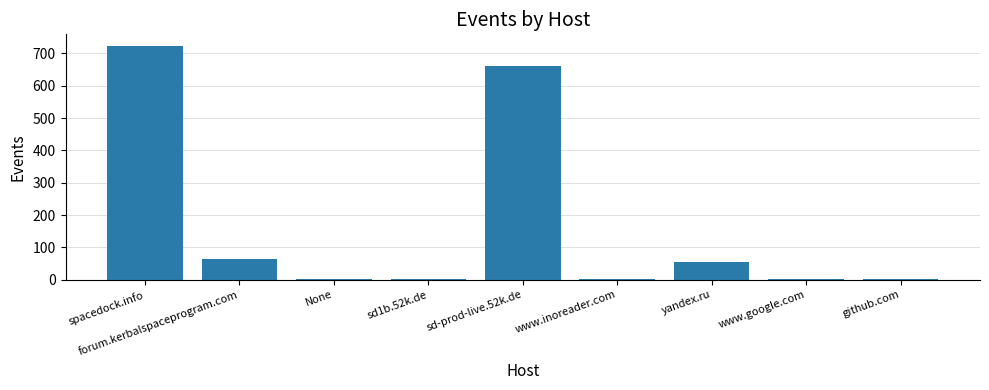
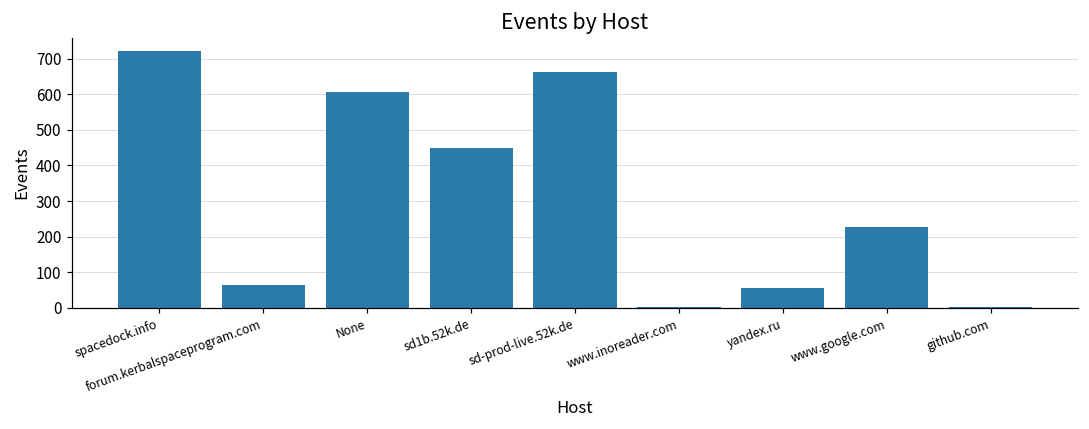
  {
    "spacedock.info": 720,
    "forum.kerbalspaceprogram.com": 60,
-   "None": 0,
-   "sd1b.52k.de": 0,
+   "None": 610,
+   "sd1b.52k.de": 450,
    "sd-prod-live.52k.de": 660,
    "yandex.ru": 60,
-   "www.google.com": 0
+   "www.google.com": 230
  }
